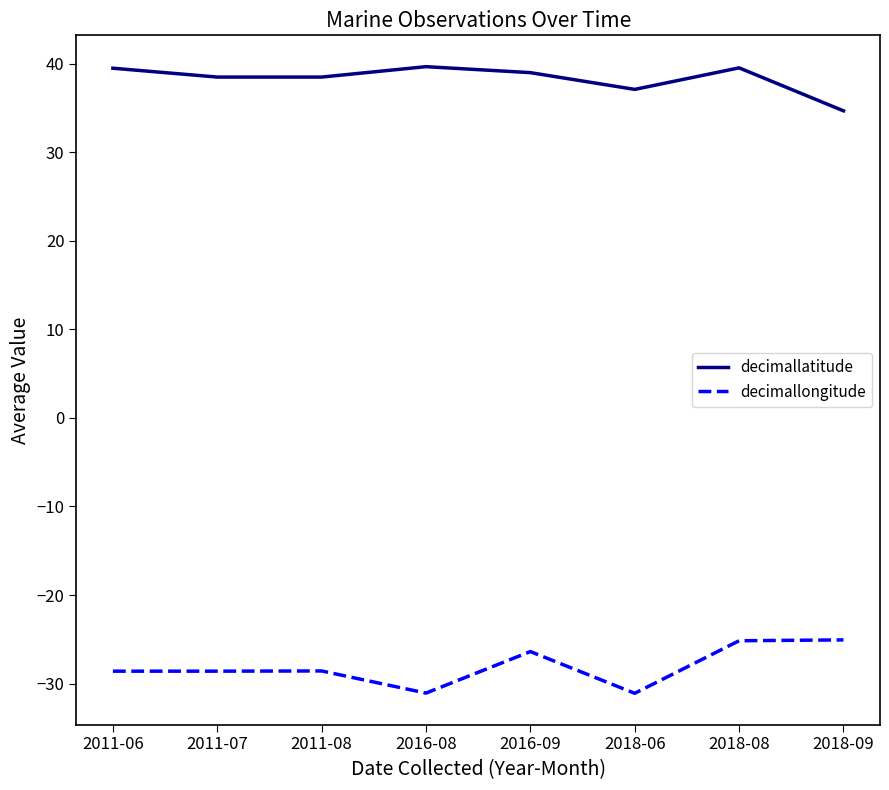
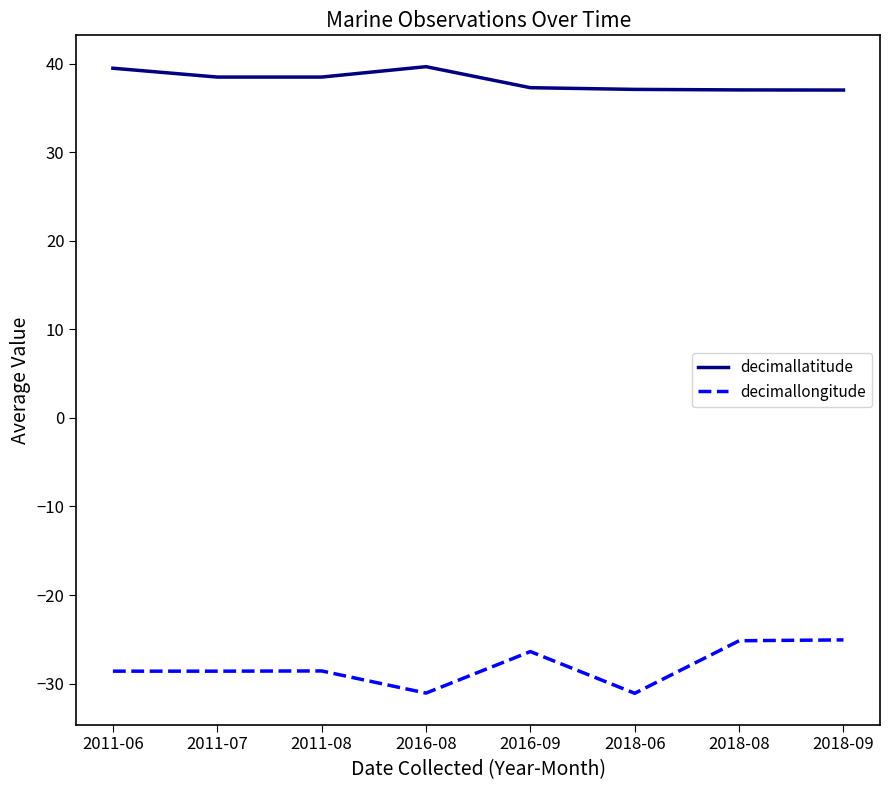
  {
    "decimallatitude": {
      "2011-06": 40,
      "2011-07": 39,
      "2011-08": 39,
      "2016-08": 40,
-     "2016-09": 39,
+     "2016-09": 37,
      "2018-06": 37,
-     "2018-08": 40,
-     "2018-09": 35
+     "2018-08": 37,
+     "2018-09": 37
    },
    "decimallongitude": {
      "2011-06": -29,
      "2011-07": -29,
      "2011-08": -29,
      "2016-08": -31,
      "2016-09": -26,
      "2018-06": -31,
      "2018-08": -25,
      "2018-09": -25
    }
  }
